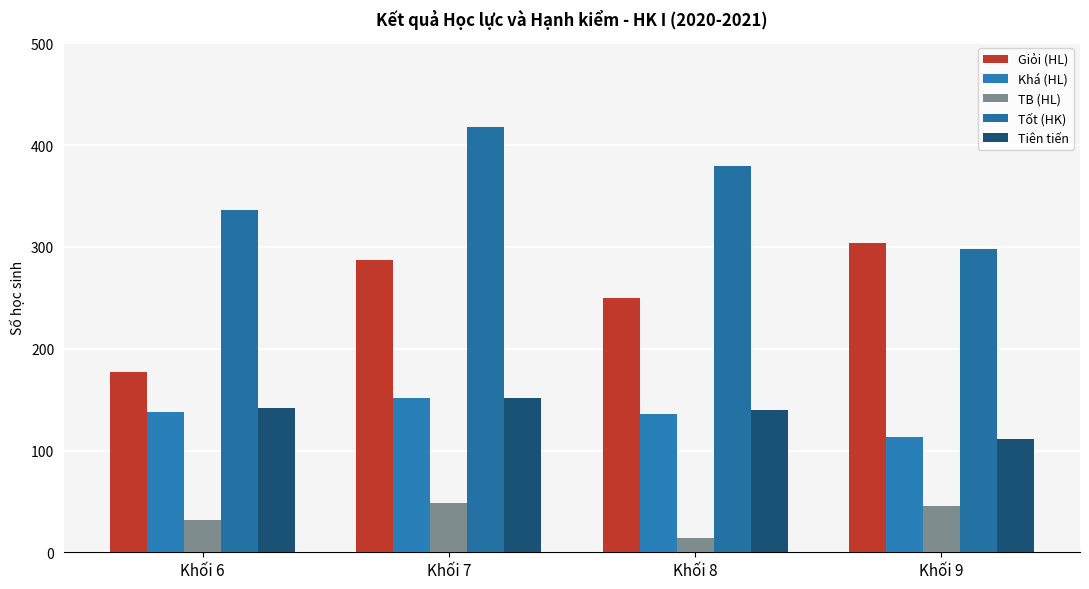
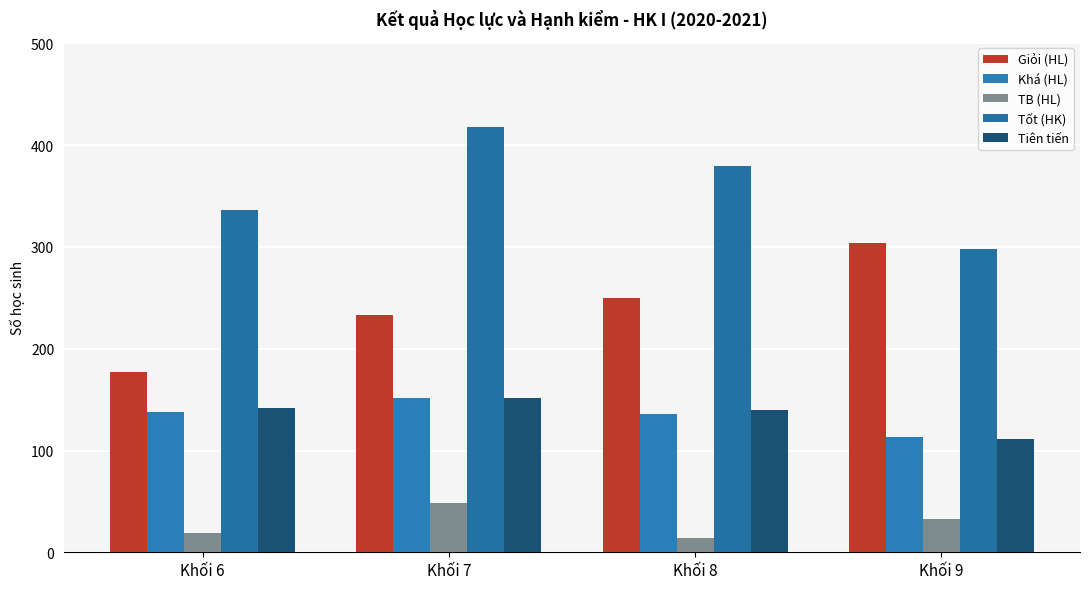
  {
    "Giỏi (HL)": {
      "Khối 6": 177,
-     "Khối 7": 287,
+     "Khối 7": 233,
      "Khối 8": 250,
      "Khối 9": 304
    },
    "TB (HL)": {
-     "Khối 6": 32,
+     "Khối 6": 19,
      "Khối 7": 48,
      "Khối 8": 14,
-     "Khối 9": 45
+     "Khối 9": 33
    }
  }
